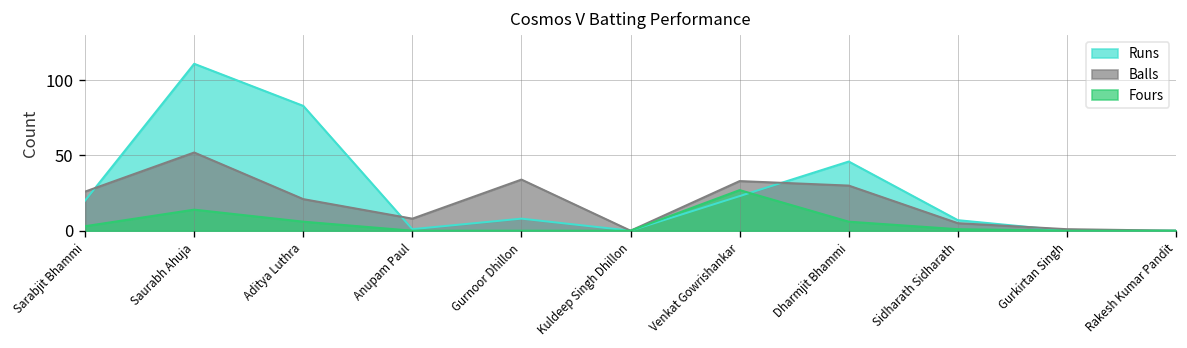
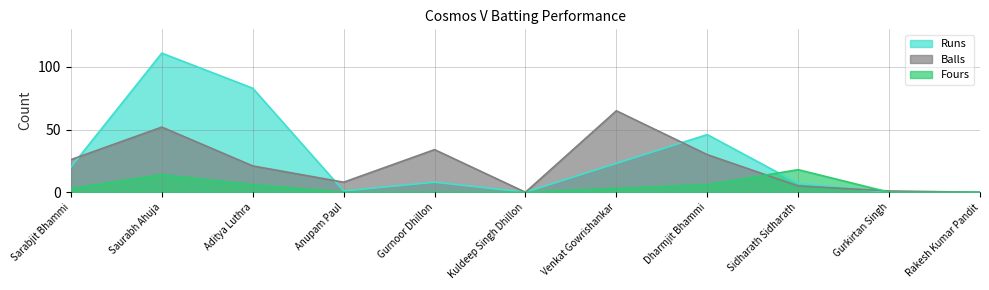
  {
    "Runs": {
      "Sarabjit Bhammi": 20,
      "Saurabh Ahuja": 111,
      "Aditya Luthra": 83,
      "Gurnoor Dhillon": 8,
      "Venkat Gowrishankar": 23,
      "Dharmjit Bhammi": 46
    },
    "Balls": {
      "Sarabjit Bhammi": 26,
      "Saurabh Ahuja": 52,
      "Aditya Luthra": 21,
      "Anupam Paul": 8,
      "Gurnoor Dhillon": 34,
-     "Venkat Gowrishankar": 33,
+     "Venkat Gowrishankar": 65,
      "Dharmjit Bhammi": 30
    },
    "Fours": {
      "Sarabjit Bhammi": 3,
      "Saurabh Ahuja": 14,
      "Aditya Luthra": 6,
      "Gurnoor Dhillon": 0,
-     "Venkat Gowrishankar": 27,
+     "Venkat Gowrishankar": 3,
      "Dharmjit Bhammi": 6,
-     "Sidharath Sidharath": 1
+     "Sidharath Sidharath": 18
    }
  }
